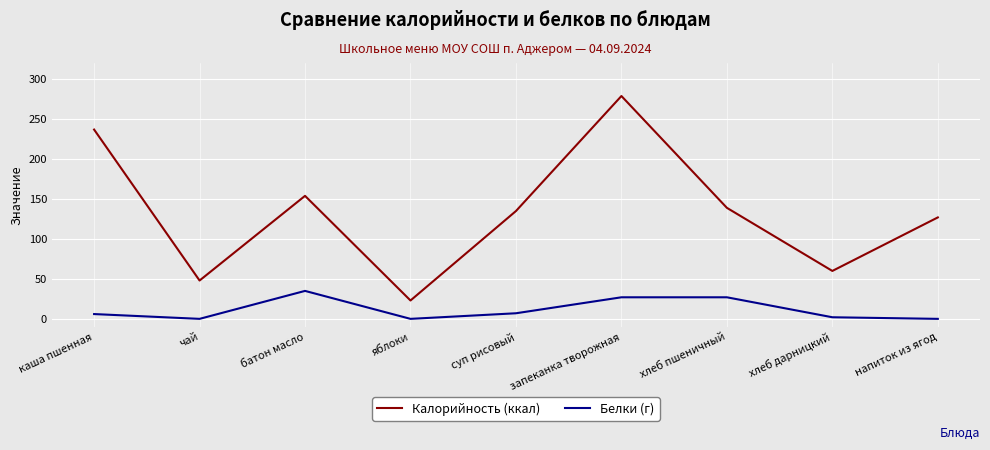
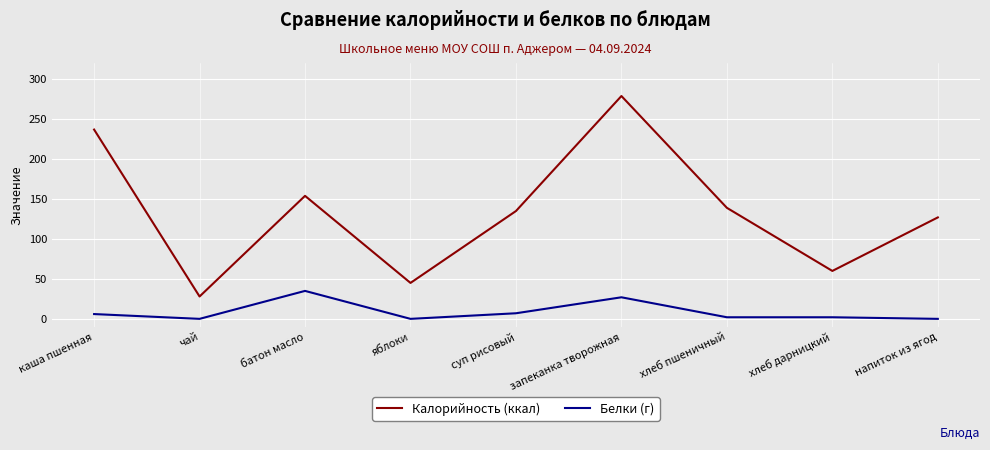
  {
    "Калорийность (ккал)": {
      "каша пшенная": 240,
-     "чай": 50,
+     "чай": 30,
      "батон масло": 150,
-     "яблоки": 20,
+     "яблоки": 50,
      "суп рисовый": 140,
      "запеканка творожная": 280,
      "хлеб пшеничный": 140,
      "хлеб дарницкий": 60,
      "напиток из ягод": 130
    },
    "Белки (г)": {
      "каша пшенная": 10,
      "чай": 0,
      "батон масло": 40,
      "яблоки": 0,
      "суп рисовый": 10,
      "запеканка творожная": 30,
-     "хлеб пшеничный": 30,
+     "хлеб пшеничный": 0,
      "хлеб дарницкий": 0,
      "напиток из ягод": 0
    }
  }
